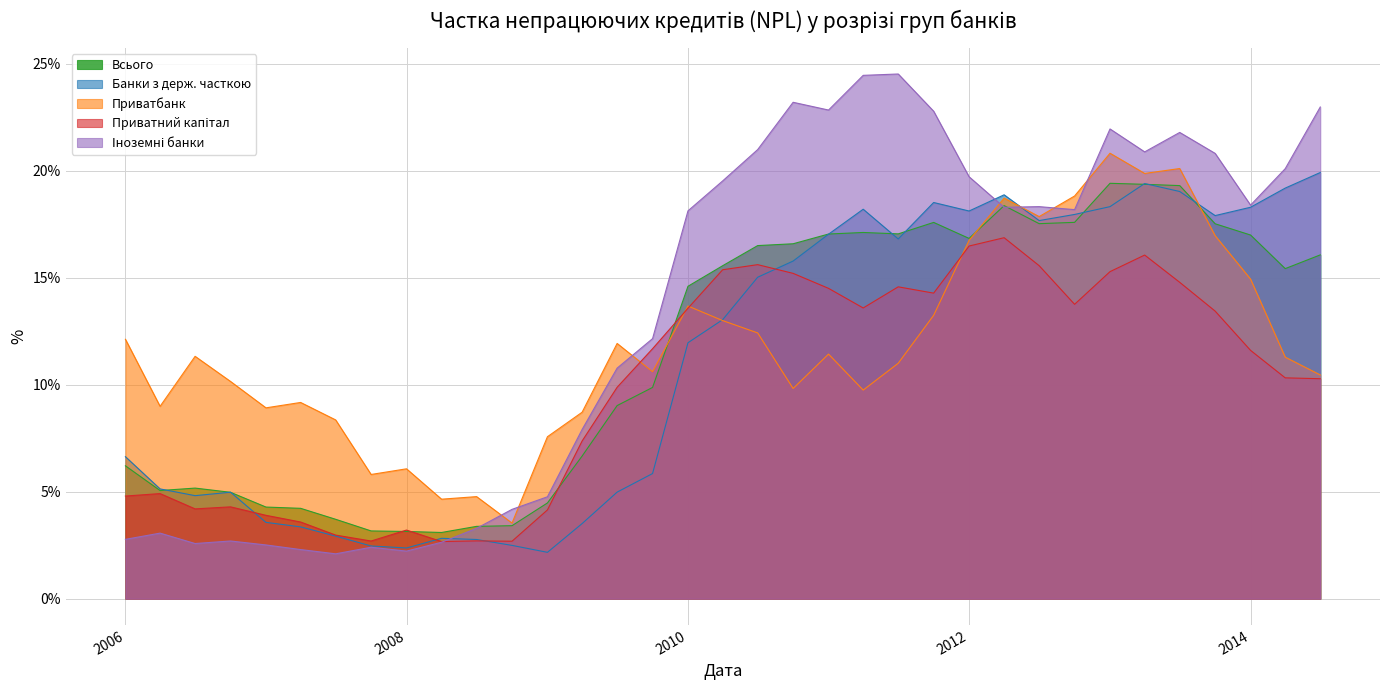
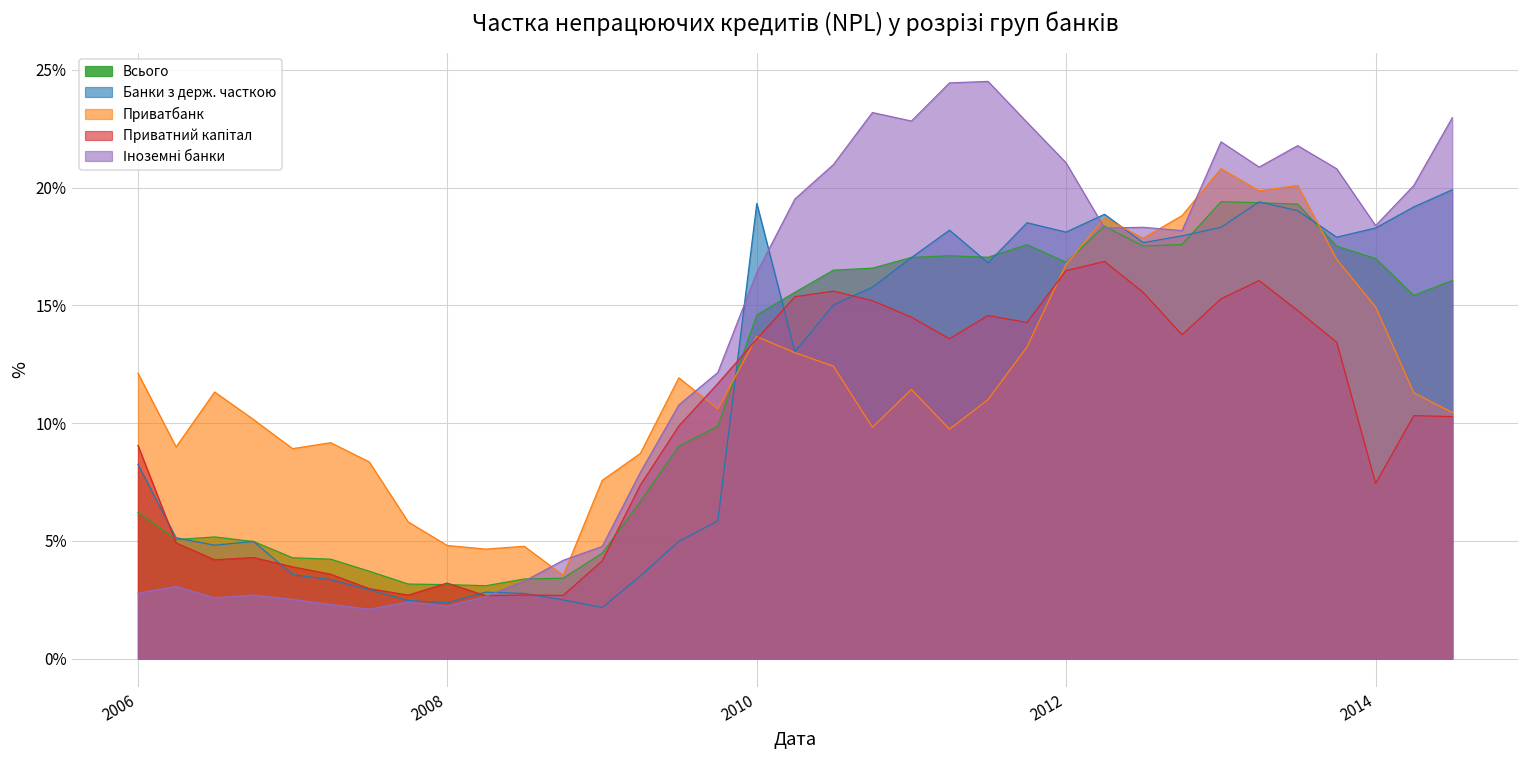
  {
    "Всього": {
      "2006": "6.2%",
      "2010": "14.6%",
      "2014": "17.0%"
    },
    "Банки з держ. часткою": {
-     "2006": "6.6%",
+     "2006": "8.2%",
      "2008": "2.4%",
-     "2010": "12.0%",
+     "2010": "19.3%",
      "2012": "18.1%"
    },
    "Приватбанк": {
      "2006": "12.1%",
-     "2008": "6.1%",
+     "2008": "4.8%",
      "2014": "14.9%"
    },
    "Приватний капітал": {
-     "2006": "4.8%",
+     "2006": "9.1%",
      "2012": "16.5%",
-     "2014": "11.6%"
+     "2014": "7.4%"
    },
    "Іноземні банки": {
      "2006": "2.8%",
      "2008": "2.2%",
-     "2010": "18.1%",
-     "2012": "19.7%"
+     "2010": "16.4%",
+     "2012": "21.1%"
    }
  }
